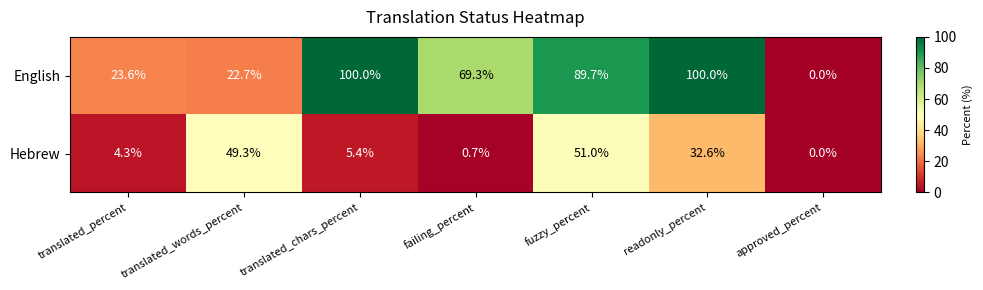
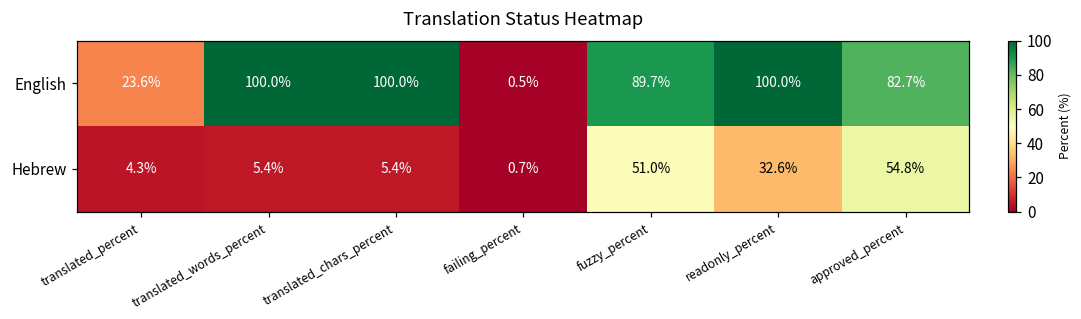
  {
    "English": {
      "translated_percent": "23.6%",
-     "translated_words_percent": "22.7%",
+     "translated_words_percent": "100.0%",
      "translated_chars_percent": "100.0%",
-     "failing_percent": "69.3%",
+     "failing_percent": "0.5%",
      "fuzzy_percent": "89.7%",
      "readonly_percent": "100.0%",
-     "approved_percent": "0.0%"
+     "approved_percent": "82.7%"
    },
    "Hebrew": {
      "translated_percent": "4.3%",
-     "translated_words_percent": "49.3%",
+     "translated_words_percent": "5.4%",
      "translated_chars_percent": "5.4%",
      "failing_percent": "0.7%",
      "fuzzy_percent": "51.0%",
      "readonly_percent": "32.6%",
-     "approved_percent": "0.0%"
+     "approved_percent": "54.8%"
    }
  }
